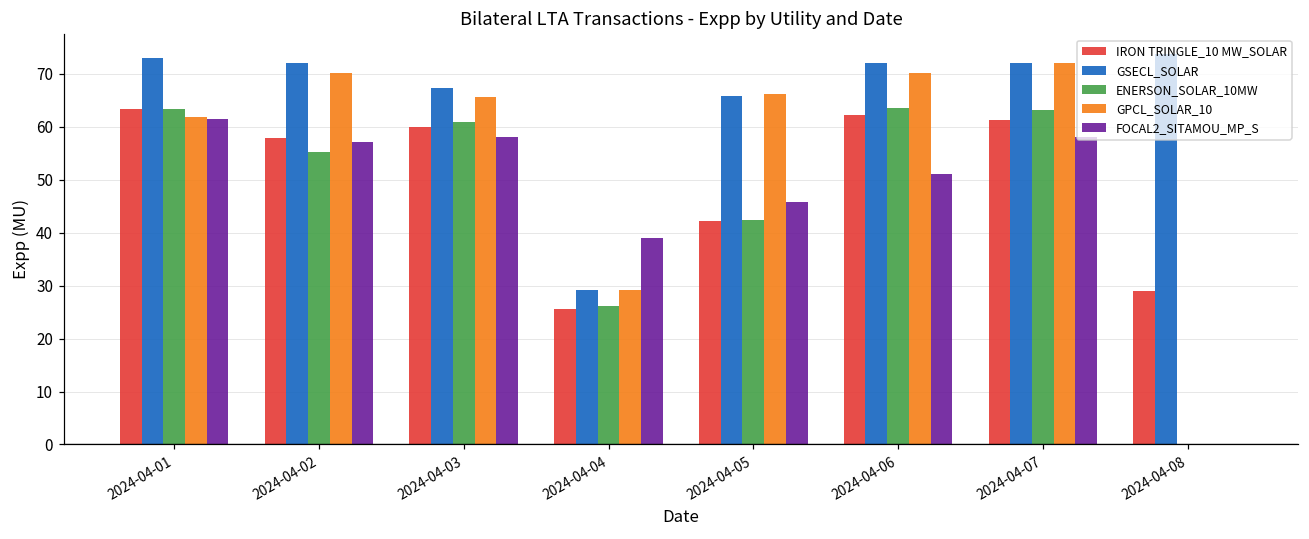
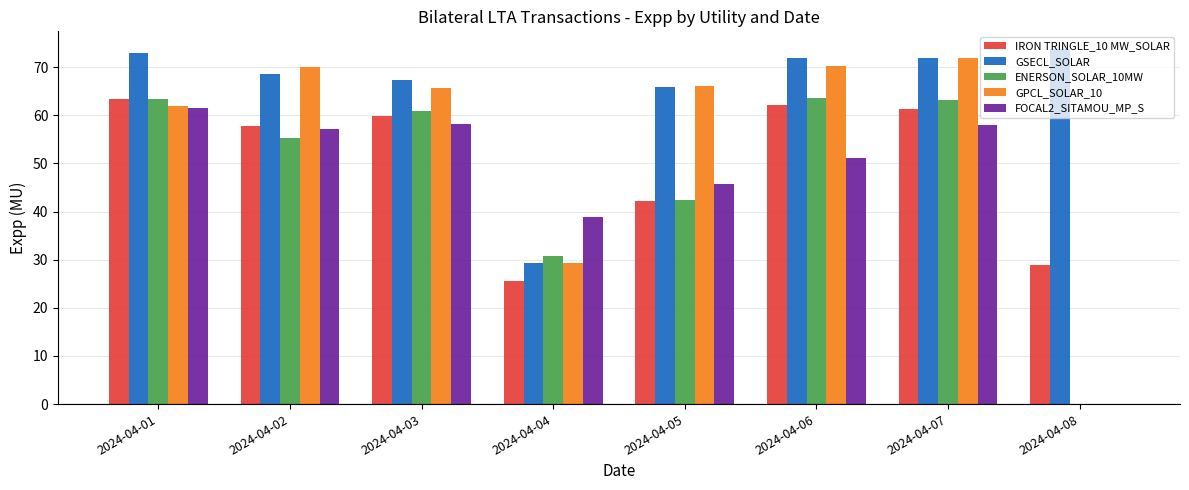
  {
    "IRON TRINGLE_10 MW_SOLAR": {
      "2024-04-01": 63,
      "2024-04-02": 58,
      "2024-04-03": 60,
      "2024-04-04": 26,
      "2024-04-05": 42,
      "2024-04-06": 62,
      "2024-04-07": 61,
      "2024-04-08": 29
    },
    "GSECL_SOLAR": {
      "2024-04-01": 73,
-     "2024-04-02": 72,
+     "2024-04-02": 69,
      "2024-04-03": 67,
      "2024-04-04": 29,
      "2024-04-05": 66,
      "2024-04-06": 72,
      "2024-04-07": 72
    },
    "ENERSON_SOLAR_10MW": {
      "2024-04-01": 63,
      "2024-04-02": 55,
      "2024-04-03": 61,
-     "2024-04-04": 26,
+     "2024-04-04": 31,
      "2024-04-05": 42,
      "2024-04-06": 64,
      "2024-04-07": 63,
      "2024-04-08": 0
    },
    "GPCL_SOLAR_10": {
      "2024-04-01": 62,
      "2024-04-02": 70,
      "2024-04-03": 66,
      "2024-04-04": 29,
      "2024-04-05": 66,
      "2024-04-06": 70,
      "2024-04-07": 72,
      "2024-04-08": 0
    },
    "FOCAL2_SITAMOU_MP_S": {
      "2024-04-01": 62,
      "2024-04-02": 57,
      "2024-04-03": 58,
      "2024-04-04": 39,
      "2024-04-05": 46,
      "2024-04-06": 51,
      "2024-04-07": 58,
      "2024-04-08": 0
    }
  }
